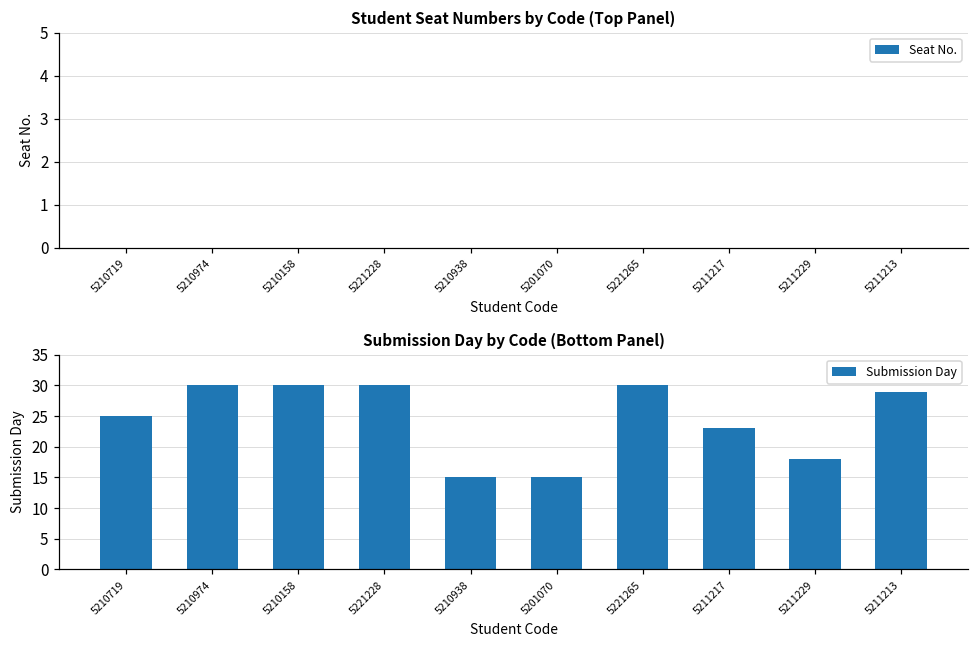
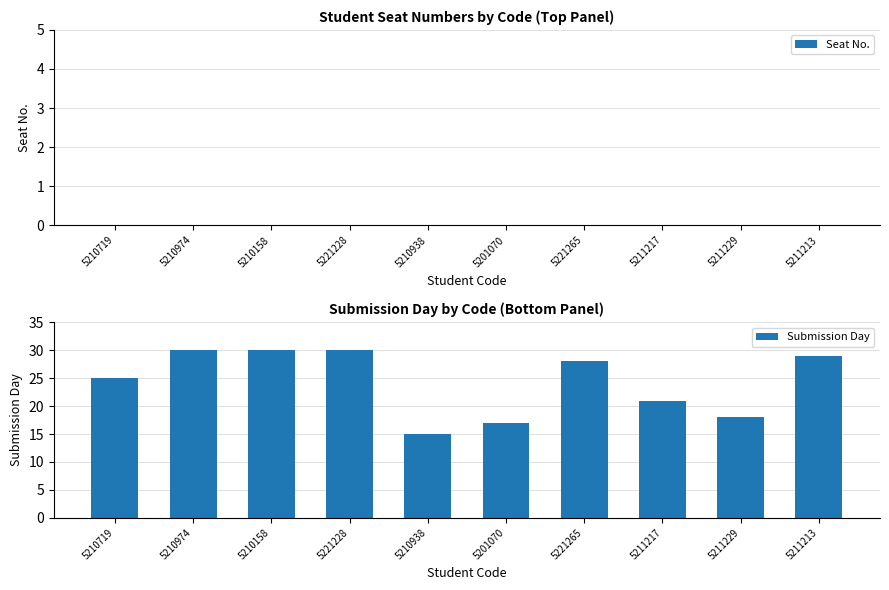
  {
    "Student Seat Numbers by Code (Top Panel)": {
      "5210719": 0.0,
      "5210974": 0.0,
      "5210158": 0.0,
      "5221228": 0.0,
      "5210938": 0.0,
      "5201070": 0.0,
      "5221265": 0.0,
      "5211217": 0.0,
      "5211229": 0.0,
      "5211213": 0.0
    },
    "Submission Day by Code (Bottom Panel)": {
      "5210719": 25,
      "5210974": 30,
      "5210158": 30,
      "5221228": 30,
      "5210938": 15,
-     "5201070": 15,
-     "5221265": 30,
-     "5211217": 23,
+     "5201070": 17,
+     "5221265": 28,
+     "5211217": 21,
      "5211229": 18,
      "5211213": 29
    }
  }
